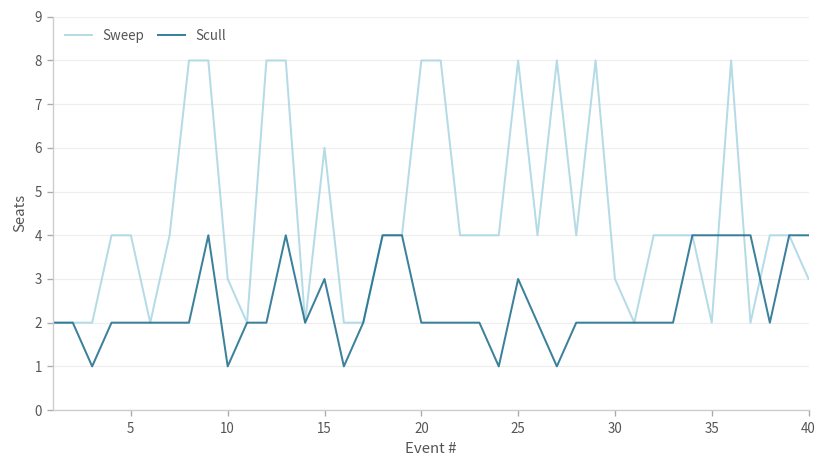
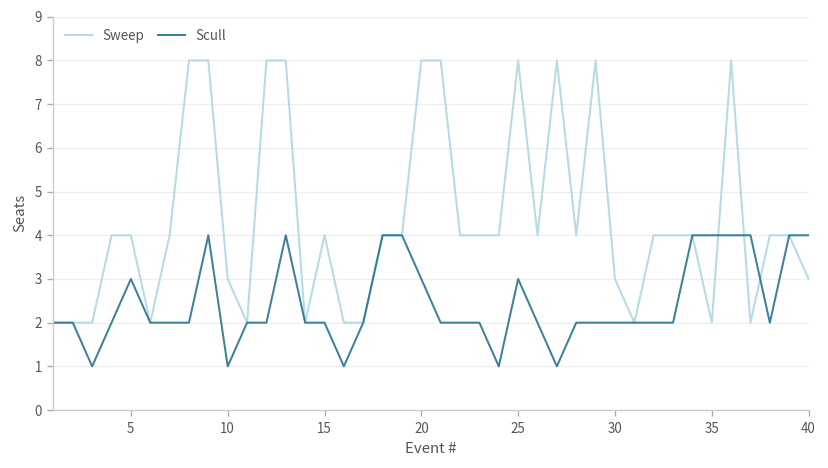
  {
    "Sweep": {
      "5": 4,
      "10": 3,
-     "15": 6,
+     "15": 4,
      "20": 8,
      "25": 8,
      "30": 3,
      "35": 2,
      "40": 3
    },
    "Scull": {
-     "5": 2,
+     "5": 3,
      "10": 1,
-     "15": 3,
-     "20": 2,
+     "15": 2,
+     "20": 3,
      "25": 3,
      "30": 2,
      "35": 4,
      "40": 4
    }
  }
